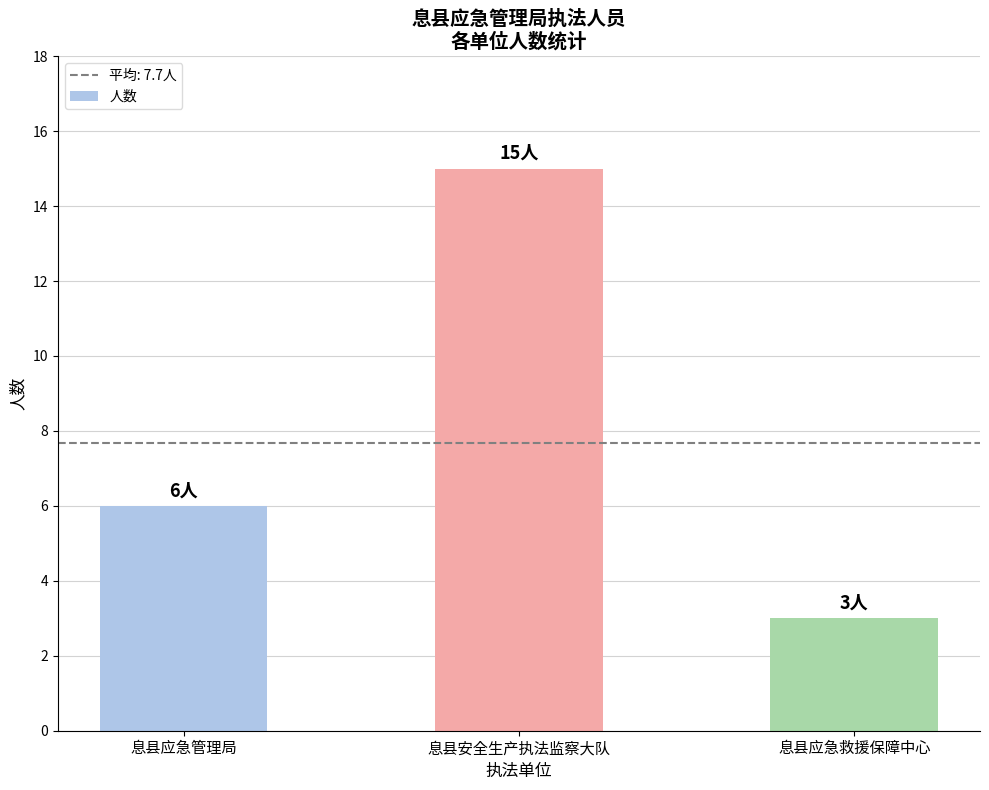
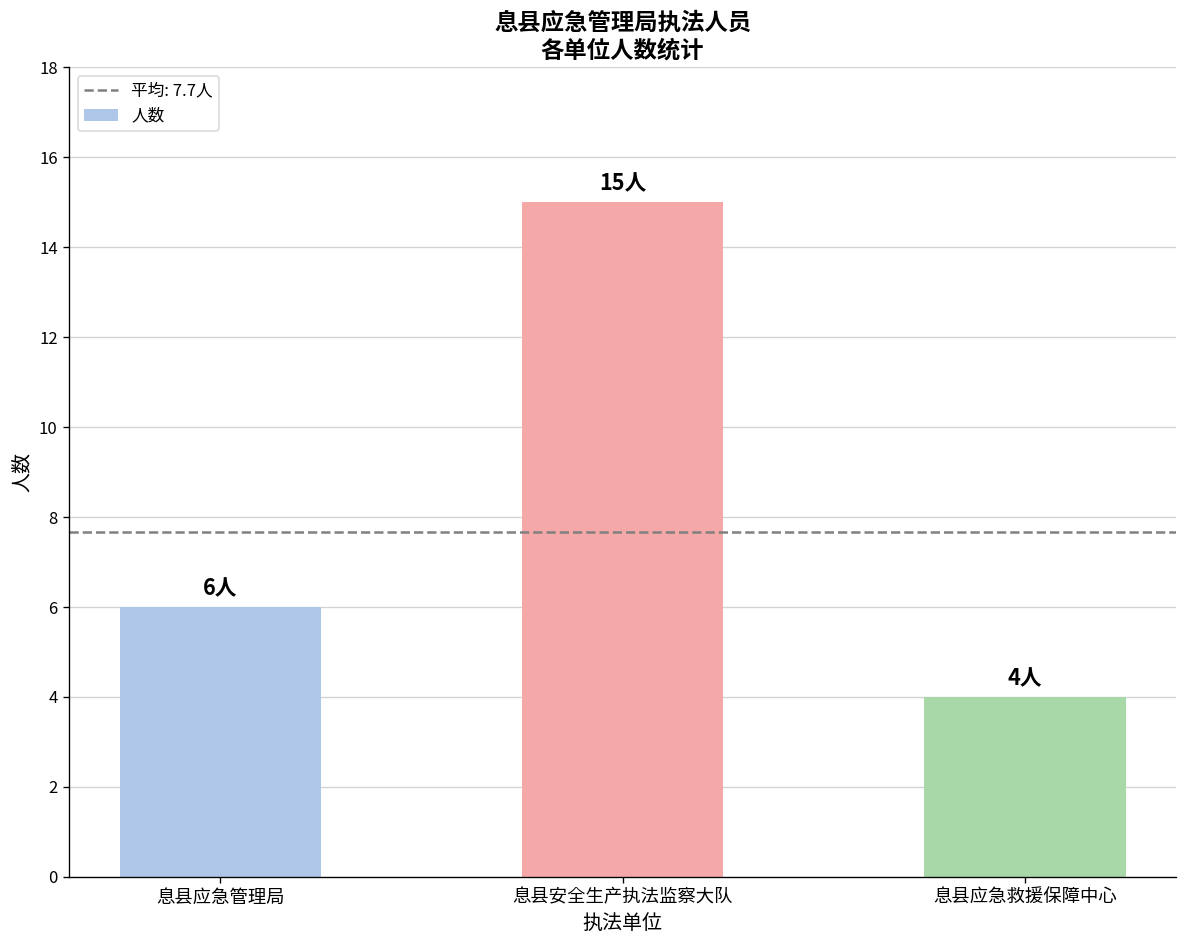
  {
    "息县应急管理局": "6人",
    "息县安全生产执法监察大队": "15人",
-   "息县应急救援保障中心": "3人"
+   "息县应急救援保障中心": "4人"
  }
